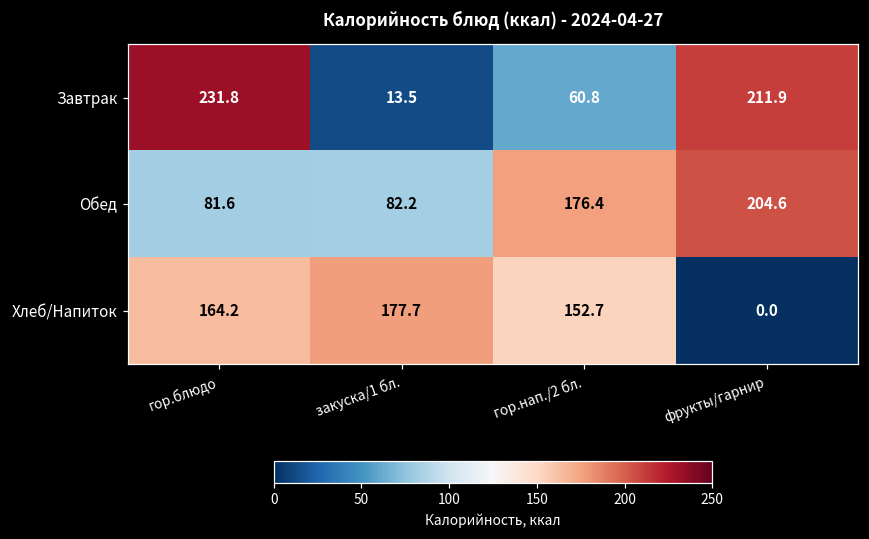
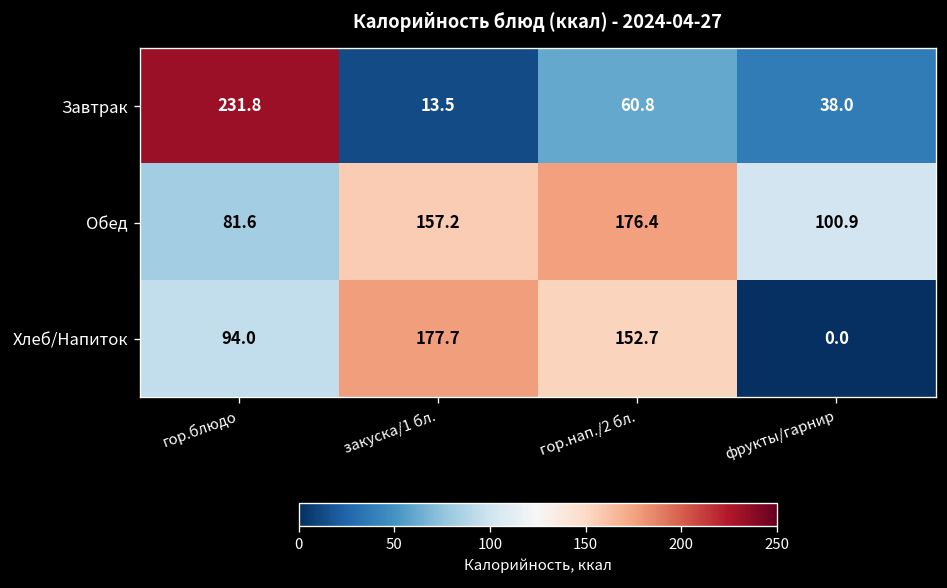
  {
    "Завтрак": {
      "гор.блюдо": 231.8,
      "закуска/1 бл.": 13.5,
      "гор.нап./2 бл.": 60.8,
-     "фрукты/гарнир": 211.9
+     "фрукты/гарнир": 38.0
    },
    "Обед": {
      "гор.блюдо": 81.6,
-     "закуска/1 бл.": 82.2,
+     "закуска/1 бл.": 157.2,
      "гор.нап./2 бл.": 176.4,
-     "фрукты/гарнир": 204.6
+     "фрукты/гарнир": 100.9
    },
    "Хлеб/Напиток": {
-     "гор.блюдо": 164.2,
+     "гор.блюдо": 94.0,
      "закуска/1 бл.": 177.7,
      "гор.нап./2 бл.": 152.7,
      "фрукты/гарнир": 0.0
    }
  }
